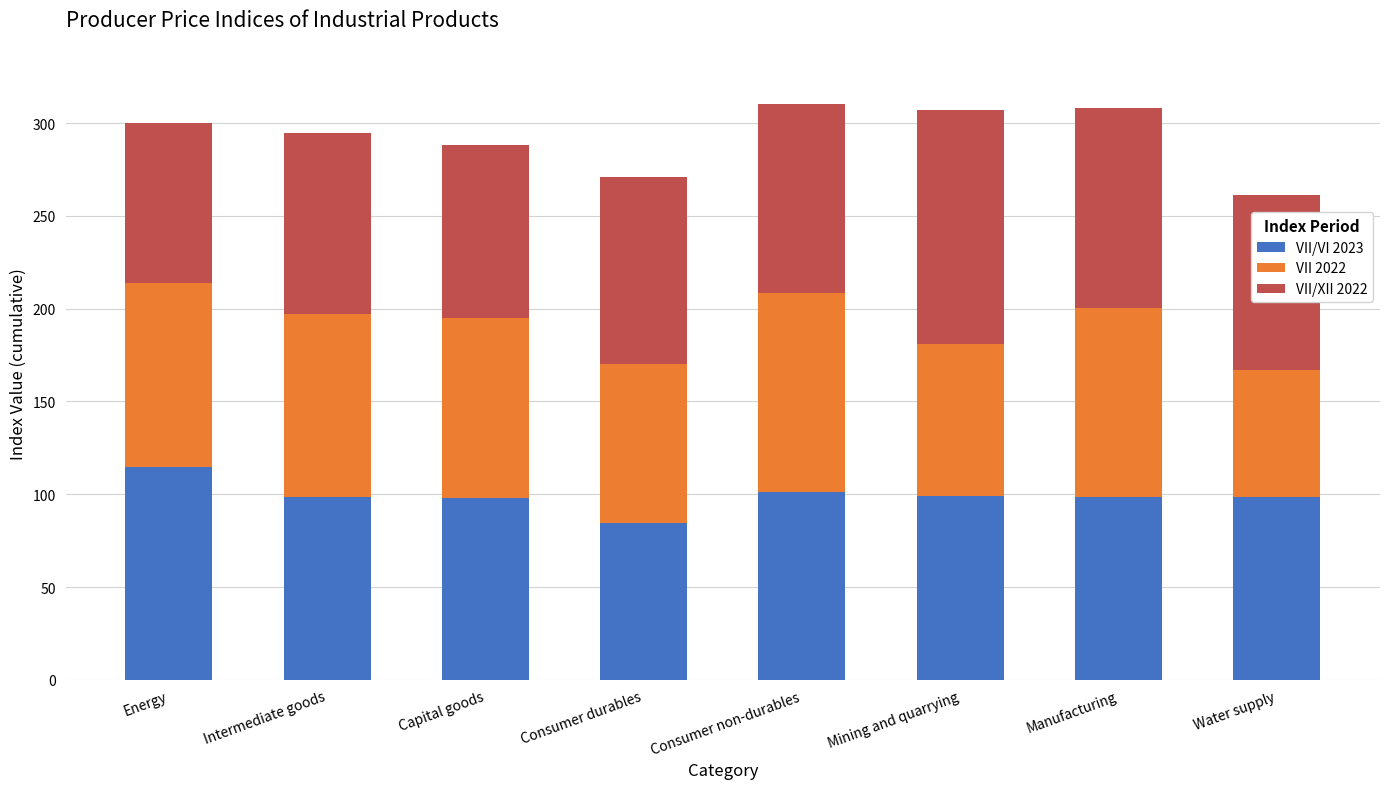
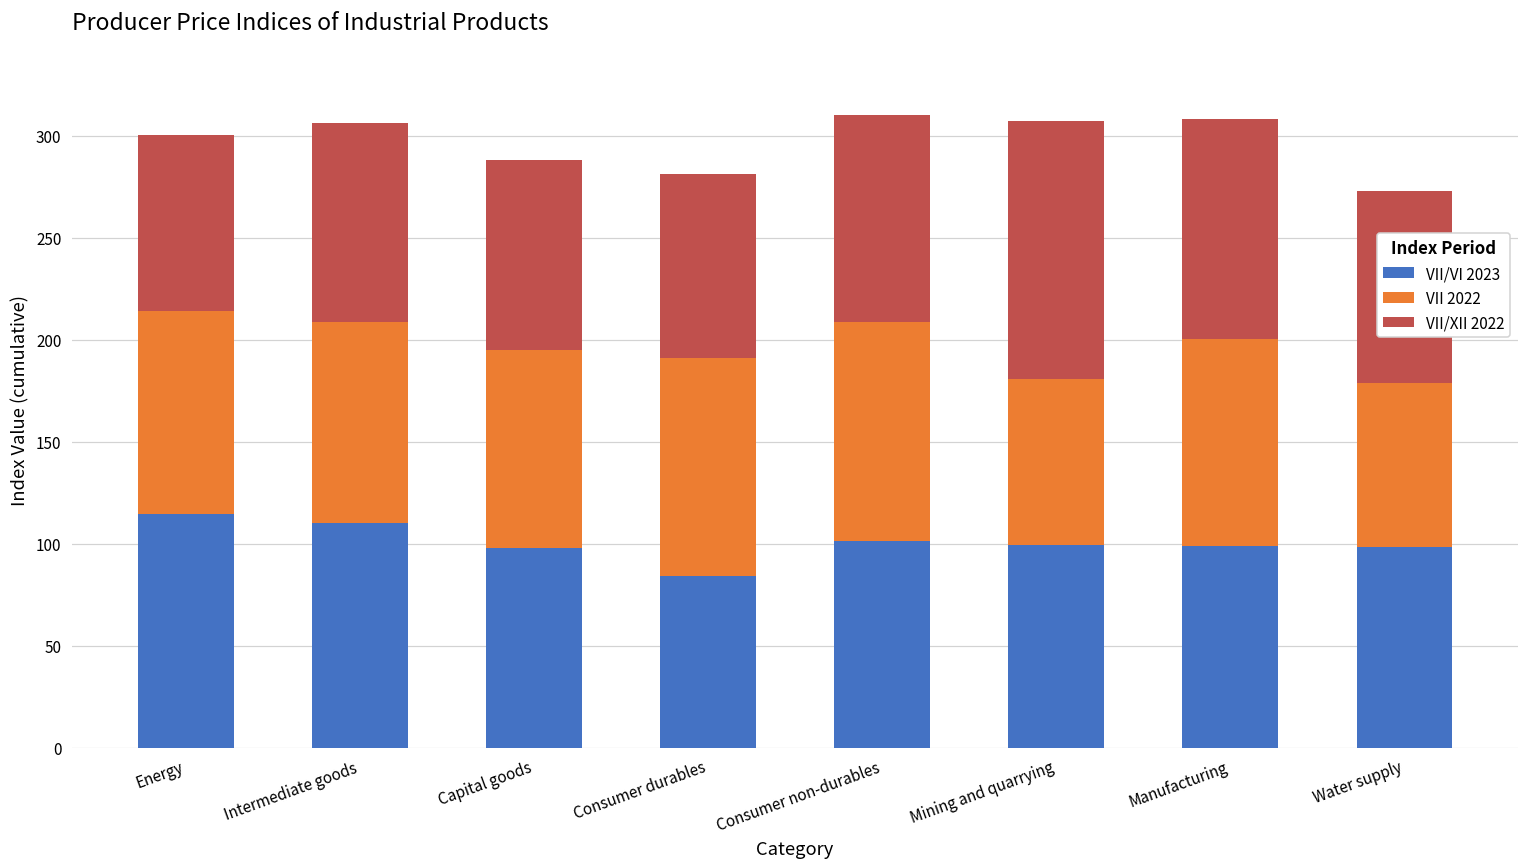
  {
    "VII/VI 2023": {
      "Energy": 115,
-     "Intermediate goods": 99,
+     "Intermediate goods": 110,
      "Capital goods": 98,
      "Consumer durables": 84,
      "Consumer non-durables": 101,
      "Mining and quarrying": 99,
      "Manufacturing": 99,
      "Water supply": 99
    },
    "VII 2022": {
      "Energy": 99,
      "Intermediate goods": 98,
      "Capital goods": 97,
-     "Consumer durables": 86,
+     "Consumer durables": 107,
      "Consumer non-durables": 107,
      "Mining and quarrying": 82,
      "Manufacturing": 101,
-     "Water supply": 69
+     "Water supply": 80
    },
    "VII/XII 2022": {
      "Energy": 86,
      "Intermediate goods": 97,
      "Capital goods": 93,
-     "Consumer durables": 101,
+     "Consumer durables": 90,
      "Consumer non-durables": 102,
      "Mining and quarrying": 126,
      "Manufacturing": 108,
      "Water supply": 94
    }
  }
